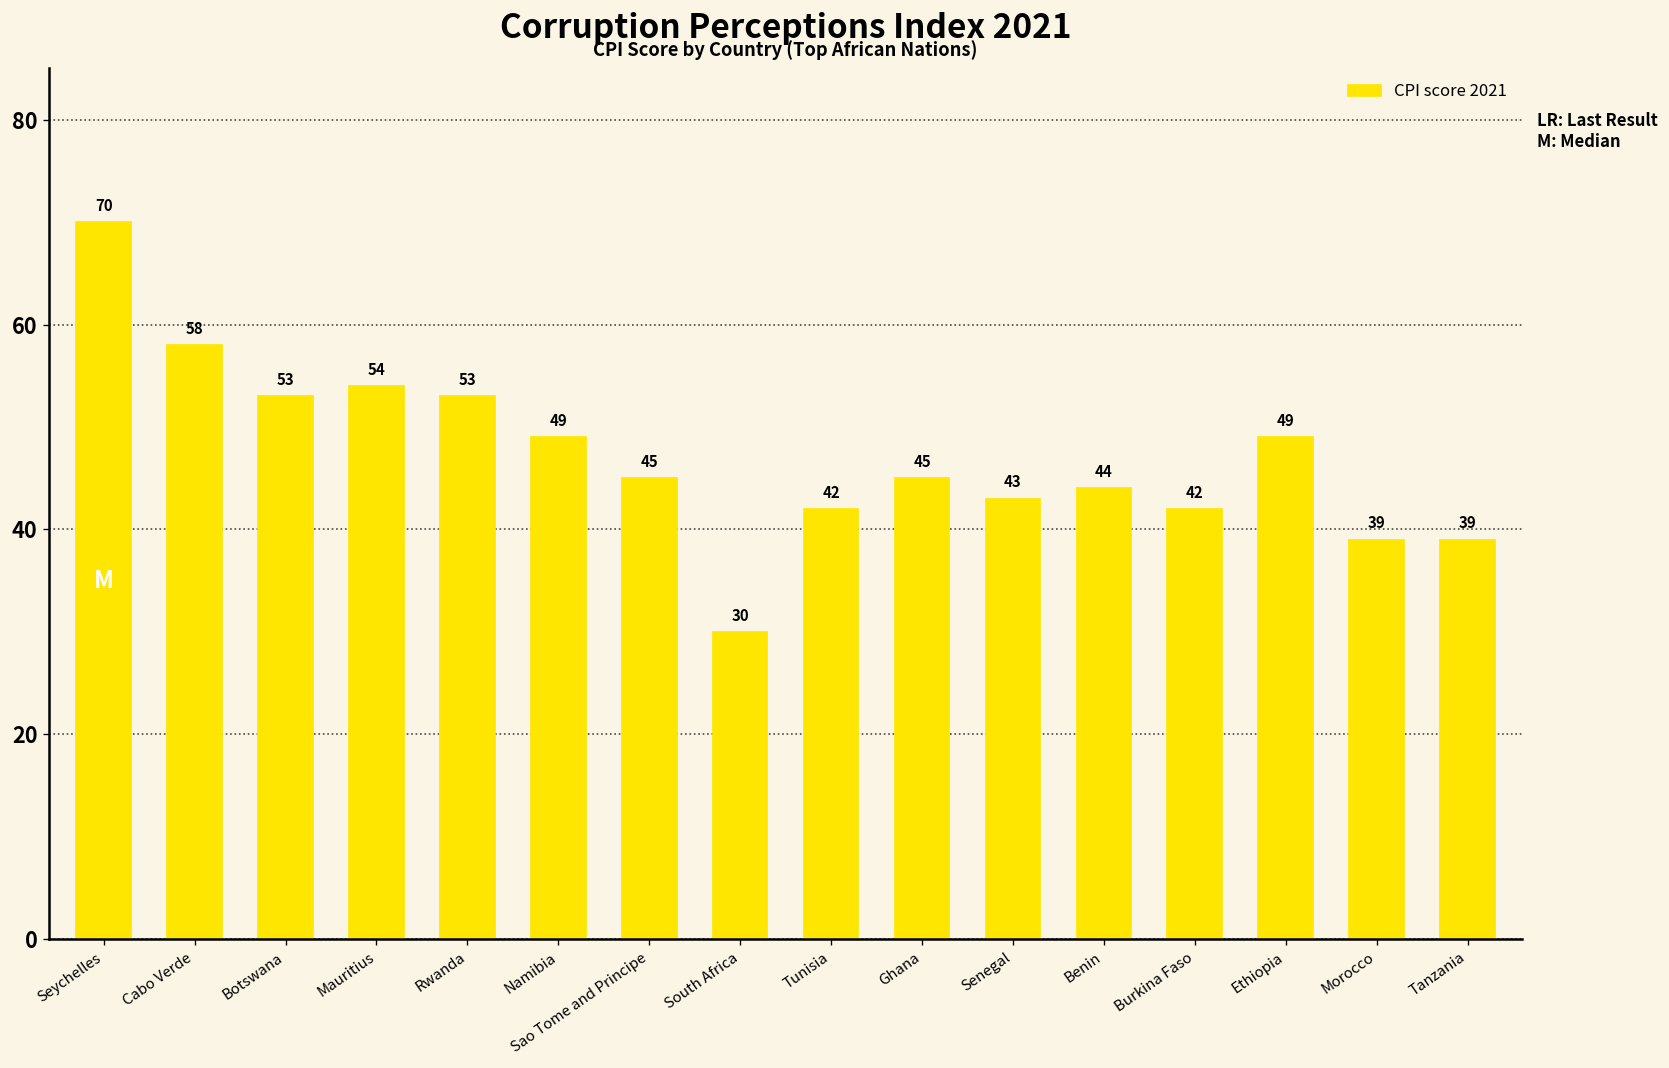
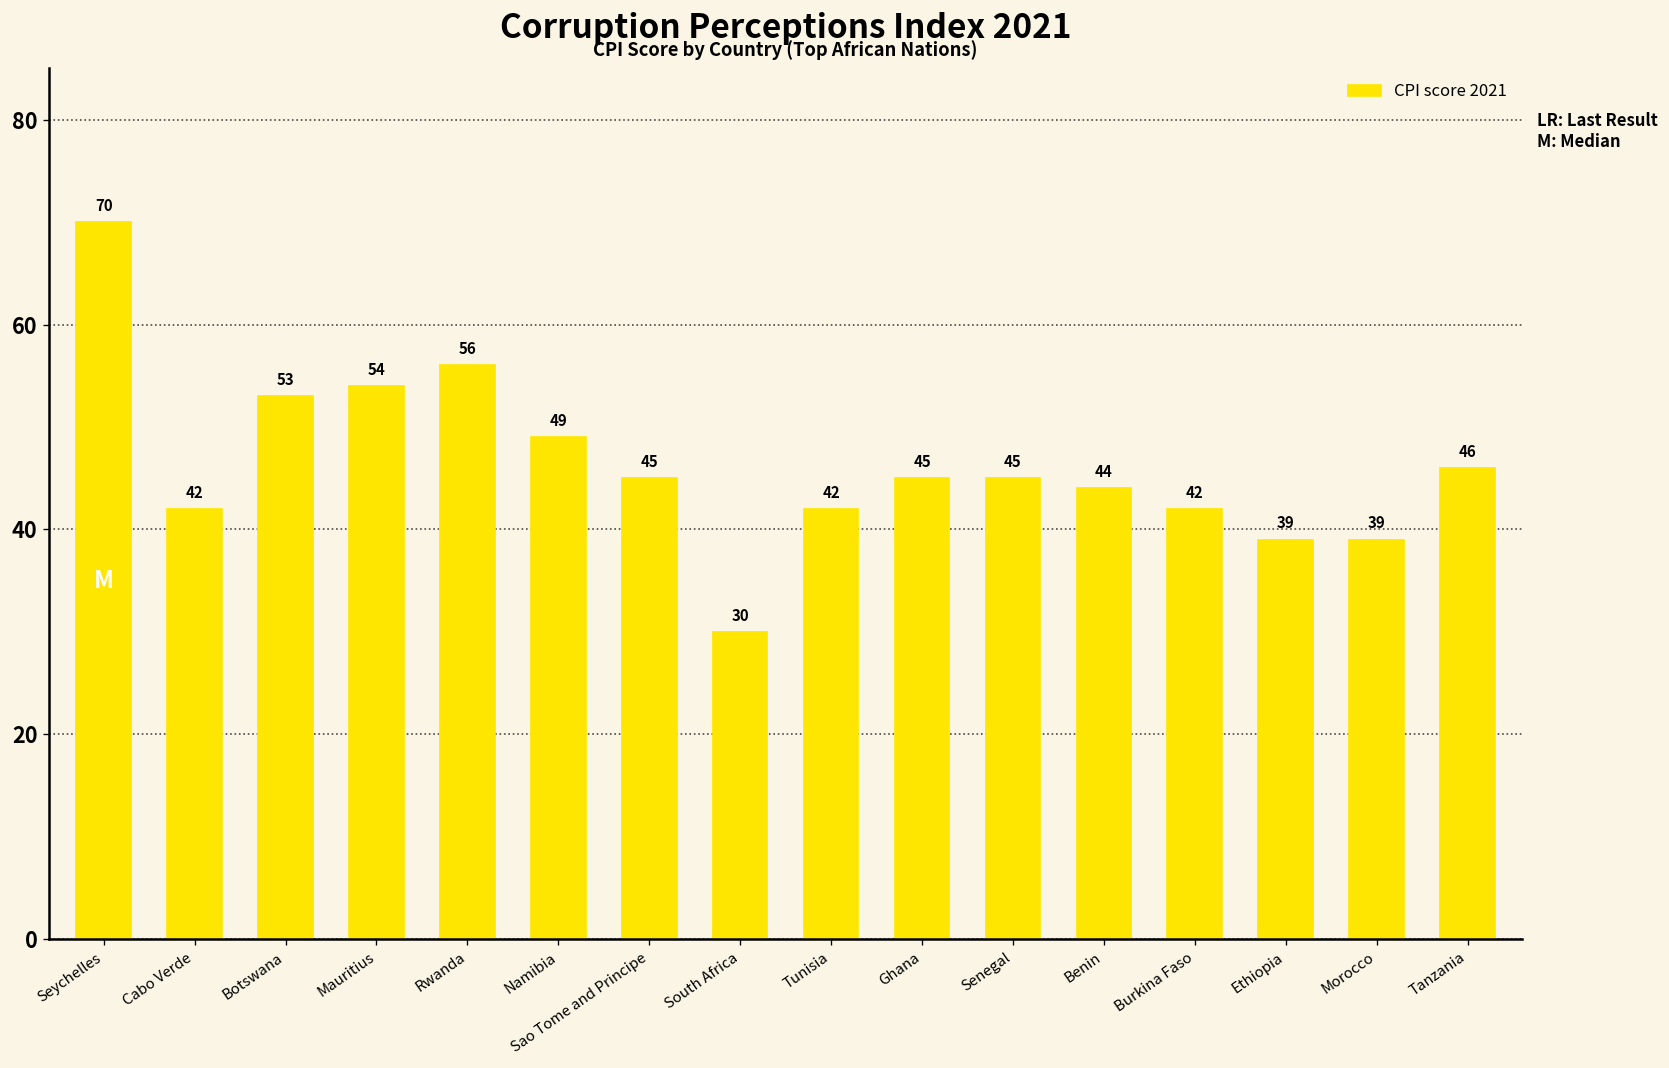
  {
    "Seychelles": 70,
-   "Cabo Verde": 58,
+   "Cabo Verde": 42,
    "Botswana": 53,
    "Mauritius": 54,
-   "Rwanda": 53,
+   "Rwanda": 56,
    "Namibia": 49,
    "Sao Tome and Principe": 45,
    "South Africa": 30,
    "Tunisia": 42,
    "Ghana": 45,
-   "Senegal": 43,
+   "Senegal": 45,
    "Benin": 44,
    "Burkina Faso": 42,
-   "Ethiopia": 49,
+   "Ethiopia": 39,
    "Morocco": 39,
-   "Tanzania": 39
+   "Tanzania": 46
  }
